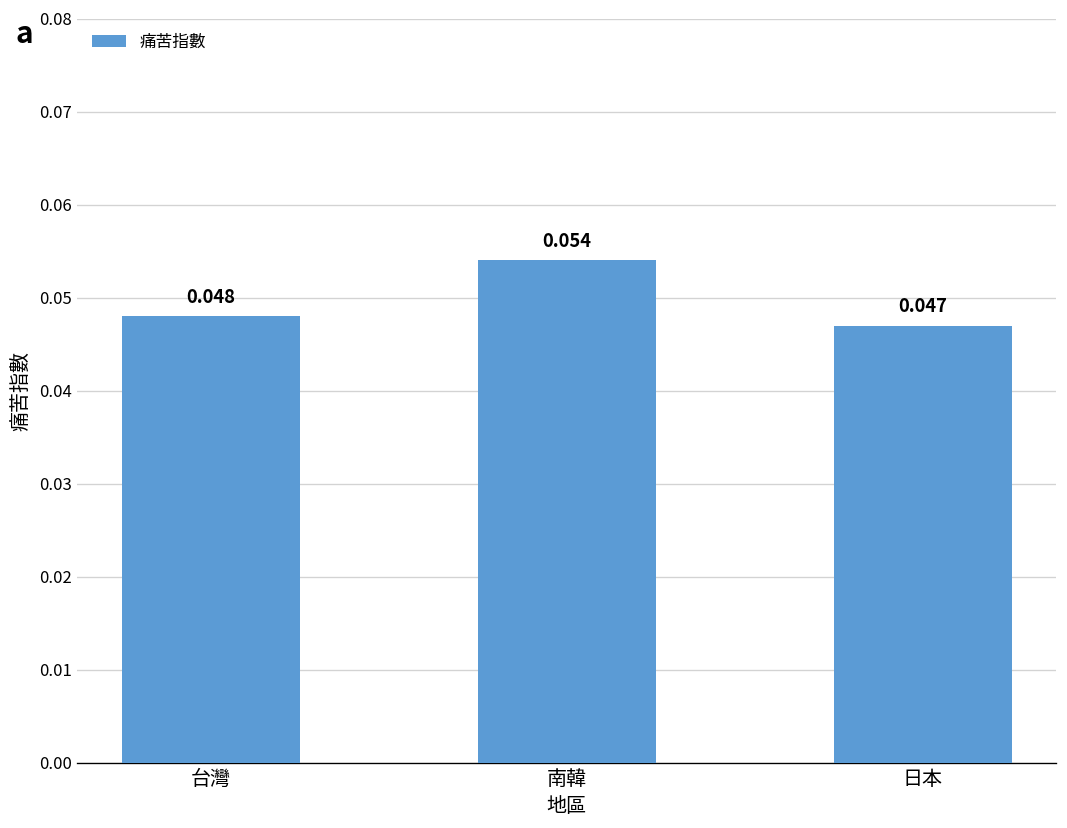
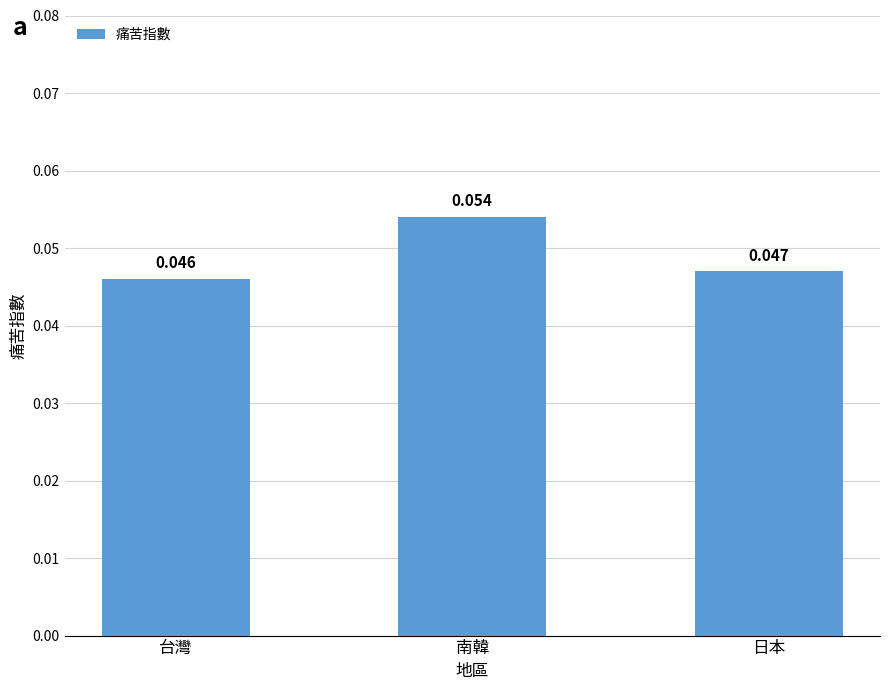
  {
-   "台灣": 0.048,
+   "台灣": 0.046,
    "南韓": 0.054,
    "日本": 0.047
  }
